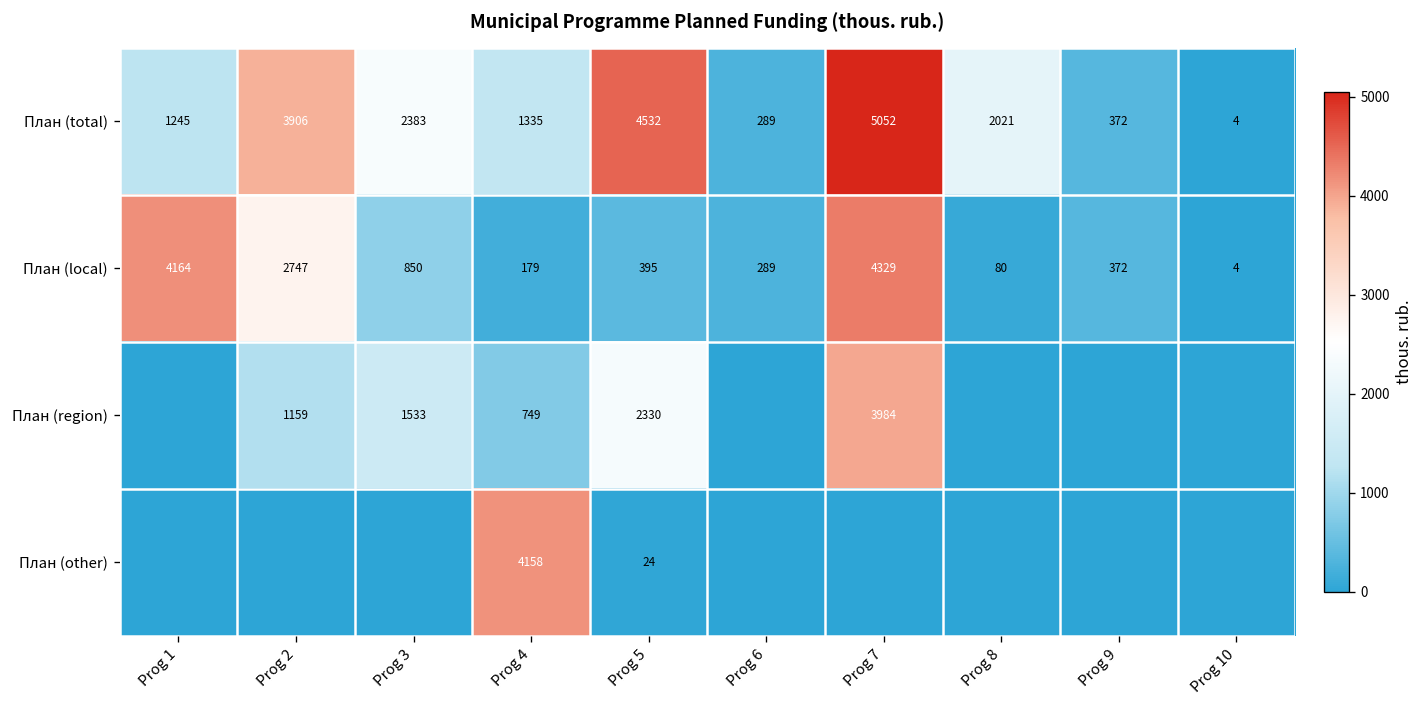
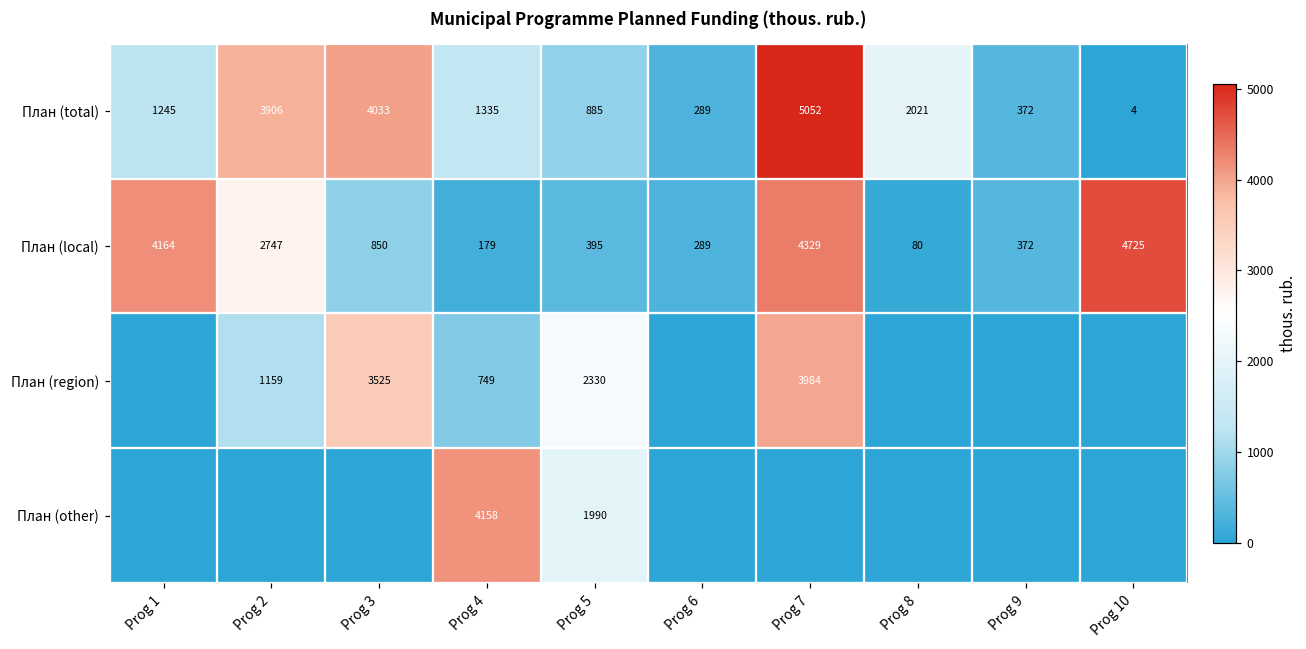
  {
    "План (total)": {
      "Prog 1": 1245,
      "Prog 2": 3906,
-     "Prog 3": 2383,
+     "Prog 3": 4033,
      "Prog 4": 1335,
-     "Prog 5": 4532,
+     "Prog 5": 885,
      "Prog 6": 289,
      "Prog 7": 5052,
      "Prog 8": 2021,
      "Prog 9": 372,
      "Prog 10": 4
    },
    "План (local)": {
      "Prog 1": 4164,
      "Prog 2": 2747,
      "Prog 3": 850,
      "Prog 4": 179,
      "Prog 5": 395,
      "Prog 6": 289,
      "Prog 7": 4329,
      "Prog 8": 80,
      "Prog 9": 372,
-     "Prog 10": 4
+     "Prog 10": 4725
    },
    "План (region)": {
      "Prog 2": 1159,
-     "Prog 3": 1533,
+     "Prog 3": 3525,
      "Prog 4": 749,
      "Prog 5": 2330,
      "Prog 7": 3984
    },
    "План (other)": {
      "Prog 4": 4158,
-     "Prog 5": 24
+     "Prog 5": 1990
    }
  }
